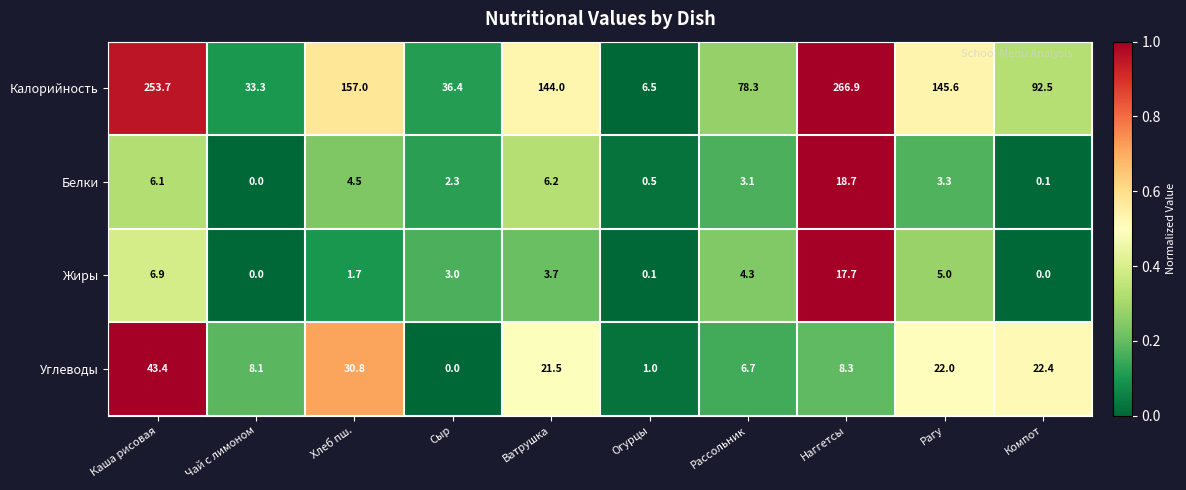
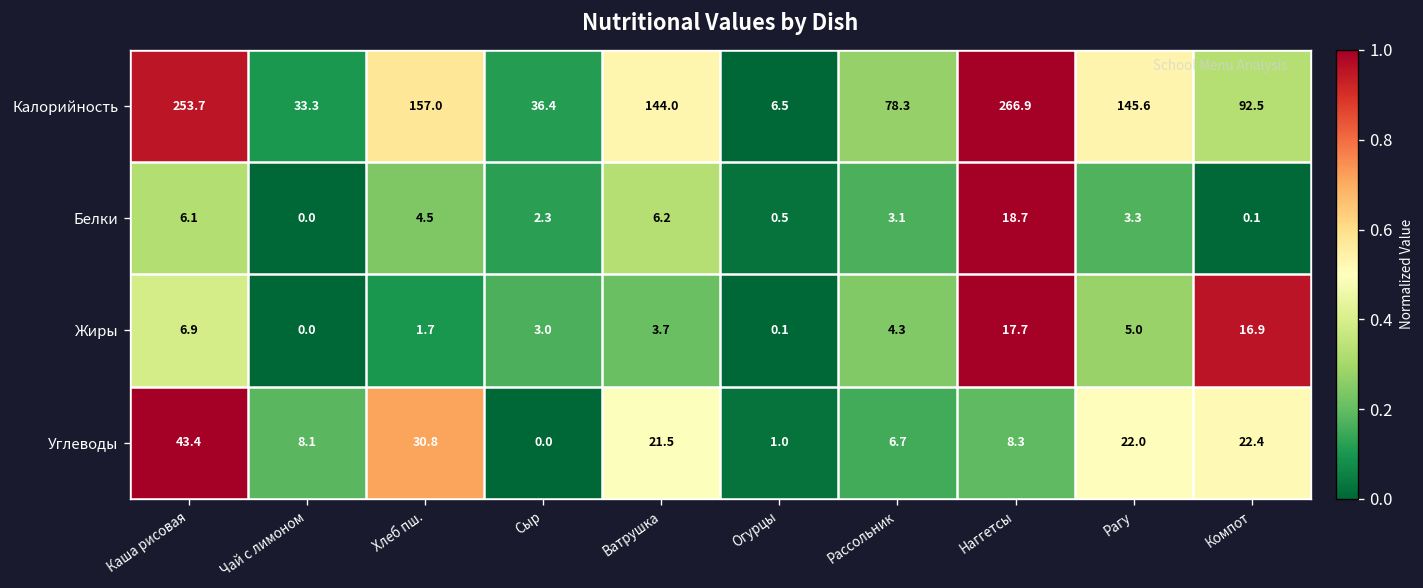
  {
    "Калорийность": {
      "Каша рисовая": 253.7,
      "Чай с лимоном": 33.3,
      "Хлеб пш.": 157.0,
      "Сыр": 36.4,
      "Ватрушка": 144.0,
      "Огурцы": 6.5,
      "Рассольник": 78.3,
      "Наггетсы": 266.9,
      "Рагу": 145.6
    },
    "Белки": {
      "Каша рисовая": 6.1,
      "Чай с лимоном": 0.0,
      "Хлеб пш.": 4.5,
      "Сыр": 2.3,
      "Ватрушка": 6.2,
      "Огурцы": 0.5,
      "Рассольник": 3.1,
      "Наггетсы": 18.7,
      "Рагу": 3.3,
      "Компот": 0.1
    },
    "Жиры": {
      "Каша рисовая": 6.9,
      "Чай с лимоном": 0.0,
      "Хлеб пш.": 1.7,
      "Сыр": 3.0,
      "Ватрушка": 3.7,
      "Огурцы": 0.1,
      "Рассольник": 4.3,
      "Наггетсы": 17.7,
      "Рагу": 5.0,
-     "Компот": 0.0
+     "Компот": 16.9
    },
    "Углеводы": {
      "Каша рисовая": 43.4,
      "Чай с лимоном": 8.1,
      "Хлеб пш.": 30.8,
      "Сыр": 0.0,
      "Ватрушка": 21.5,
      "Огурцы": 1.0,
      "Рассольник": 6.7,
      "Наггетсы": 8.3,
      "Рагу": 22.0,
      "Компот": 22.4
    }
  }
